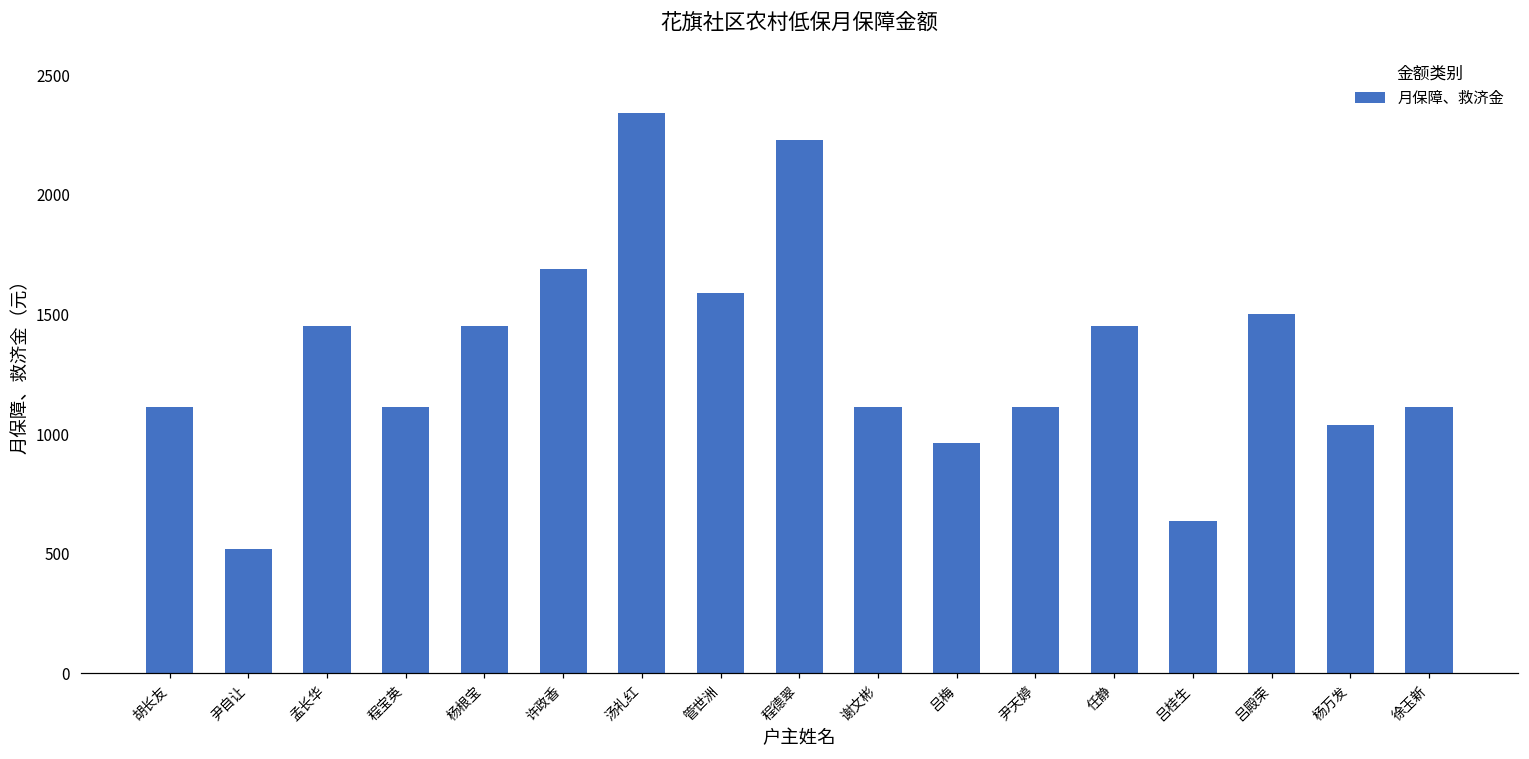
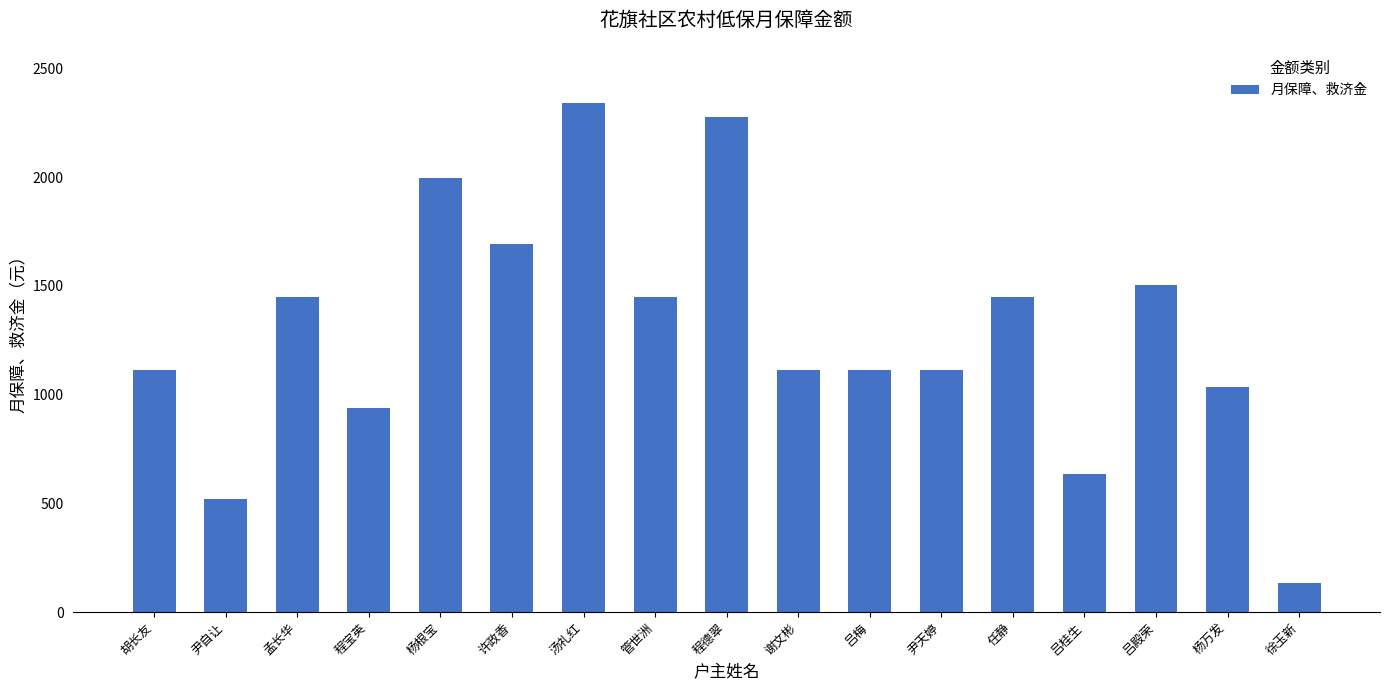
  {
    "胡长友": 1120,
    "尹自让": 520,
    "孟长华": 1450,
-   "程宝英": 1120,
-   "杨根宝": 1450,
+   "程宝英": 940,
+   "杨根宝": 2000,
    "许政香": 1690,
    "汤礼红": 2340,
-   "管世洲": 1590,
-   "程德翠": 2230,
+   "管世洲": 1450,
+   "程德翠": 2280,
    "谢文彬": 1120,
-   "吕梅": 960,
+   "吕梅": 1120,
    "尹天婷": 1120,
    "任静": 1450,
    "吕桂生": 640,
    "吕殿荣": 1500,
    "杨万发": 1040,
-   "徐玉新": 1120
+   "徐玉新": 140
  }
